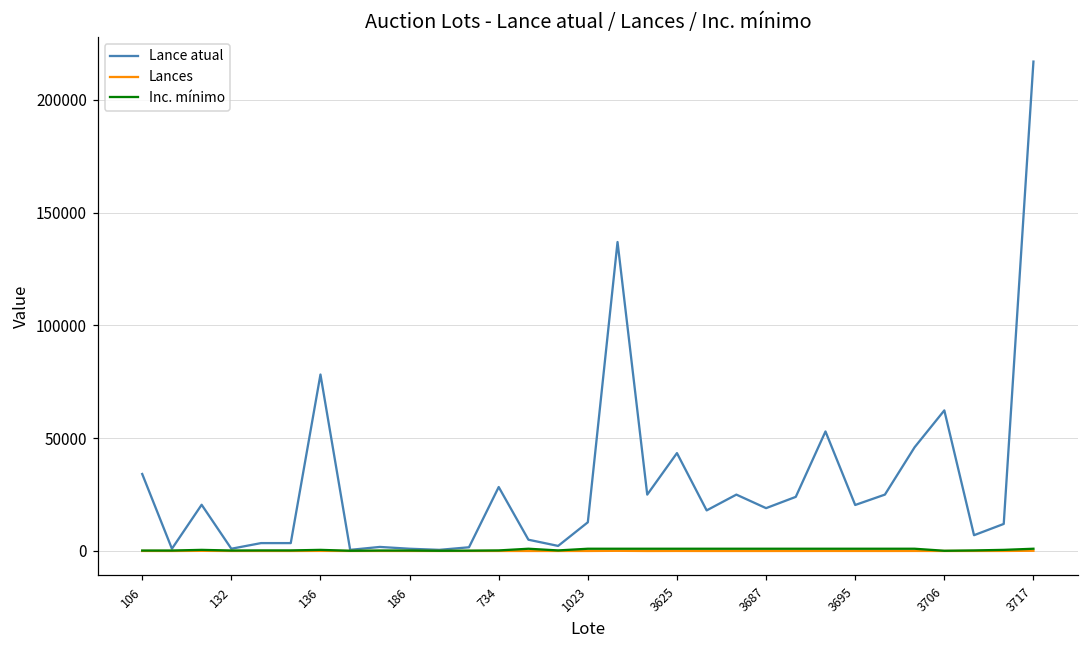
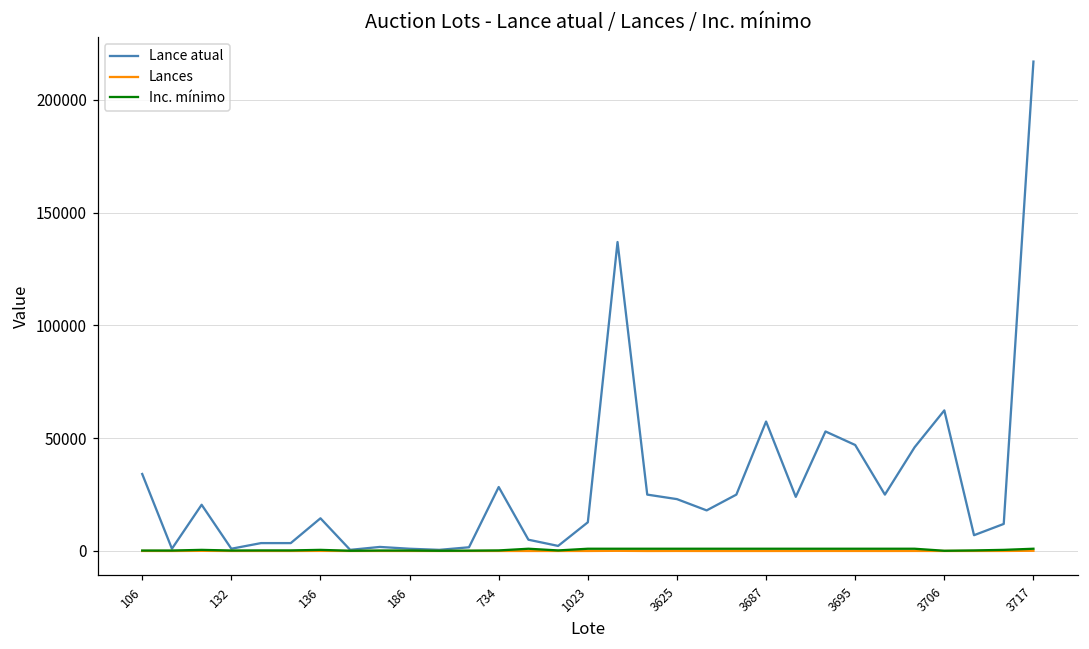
  {
    "Lance atual": {
      "106": 34000,
-     "136": 78000,
+     "136": 15000,
      "734": 28000,
      "1023": 13000,
-     "3625": 43000,
-     "3687": 19000,
-     "3695": 20000,
+     "3625": 23000,
+     "3687": 57000,
+     "3695": 47000,
      "3706": 62000,
      "3717": 217000
    }
  }
